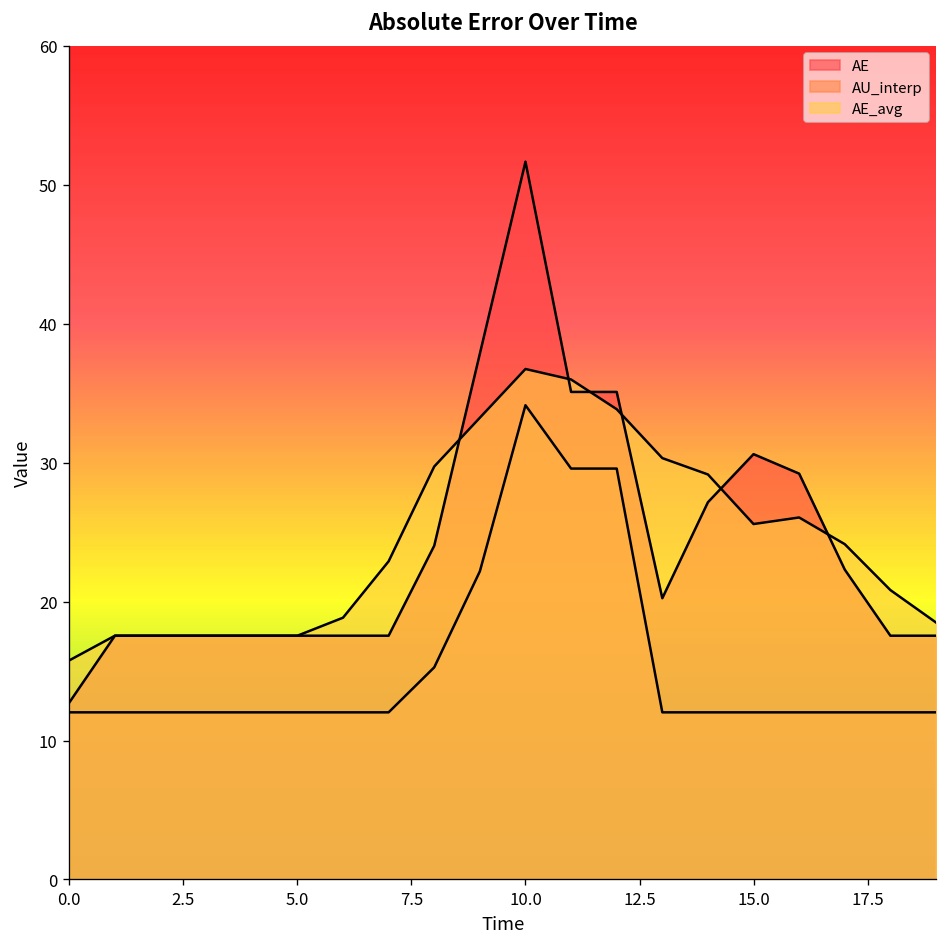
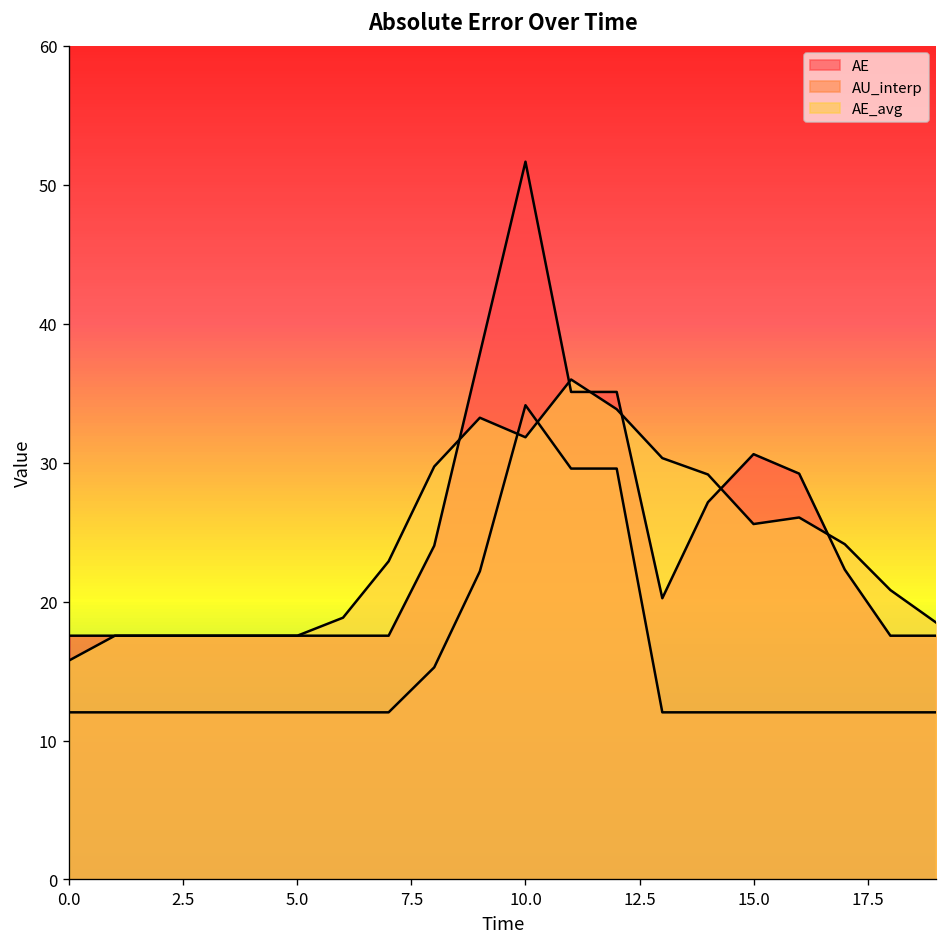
  {
    "AE": {
-     "0.0": 12.7,
+     "0.0": 17.5,
      "10.0": 51.7,
      "15.0": 30.6
    },
    "AU_interp": {
      "0.0": 12.0,
      "5.0": 12.0,
      "10.0": 34.1,
      "15.0": 12.0
    },
    "AE_avg": {
      "0.0": 15.8,
-     "10.0": 36.7,
+     "10.0": 31.8,
      "15.0": 25.6
    }
  }
